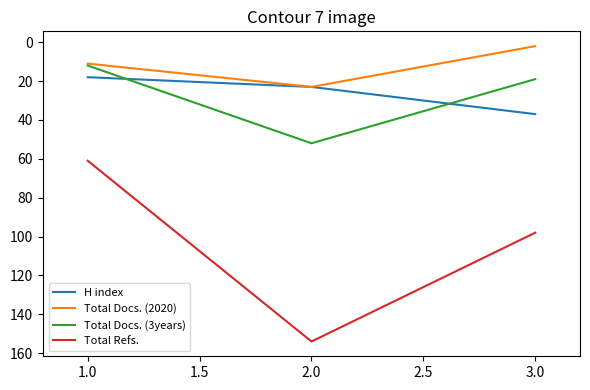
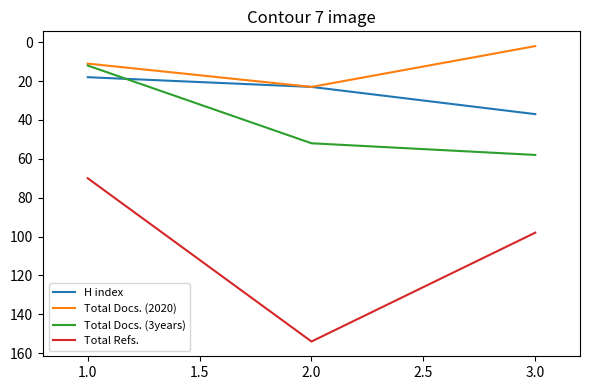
  {
    "H index": {
      "1.0": 18,
      "3.0": 37
    },
    "Total Docs. (2020)": {
      "3.0": 2
    },
    "Total Docs. (3years)": {
      "2.0": 52,
-     "3.0": 19
+     "3.0": 58
    },
    "Total Refs.": {
-     "1.0": 61,
+     "1.0": 70,
      "2.0": 154,
      "3.0": 98
    }
  }
